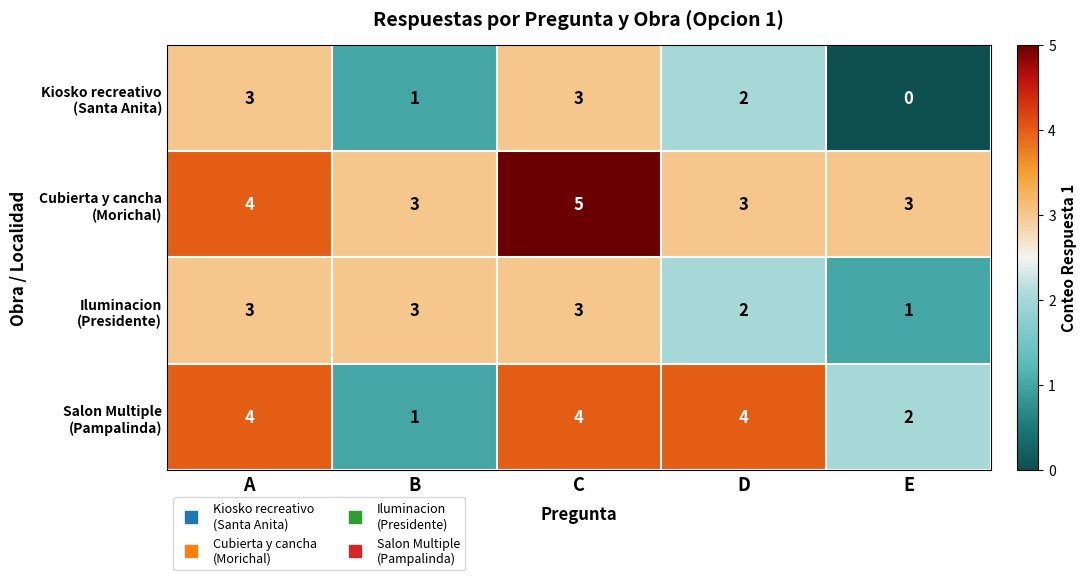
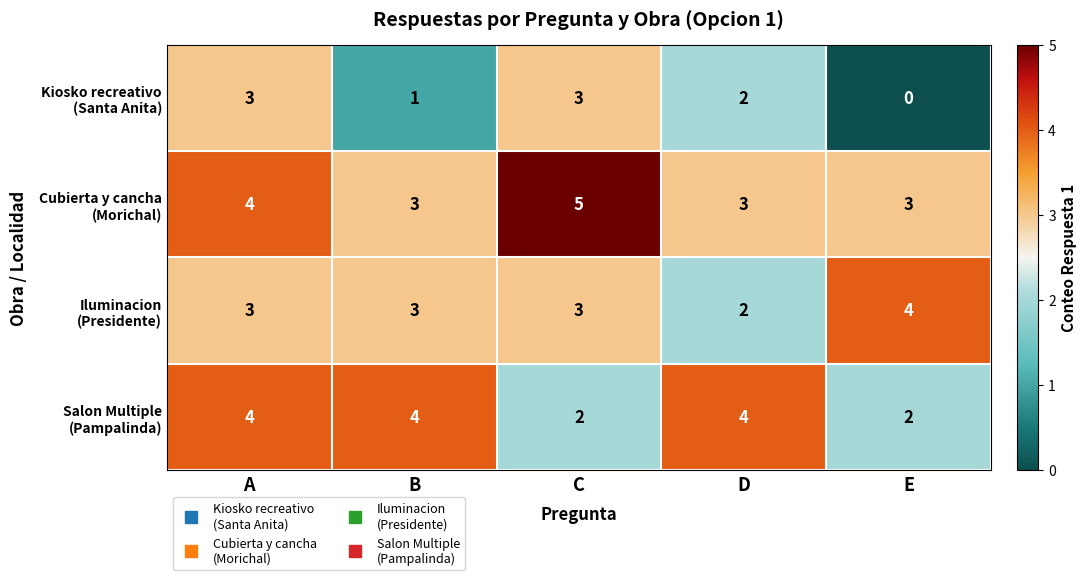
  {
    "Kiosko recreativo (Santa Anita)": {
      "A": 3,
      "B": 1,
      "C": 3,
      "D": 2,
      "E": 0
    },
    "Cubierta y cancha (Morichal)": {
      "A": 4,
      "B": 3,
      "C": 5,
      "D": 3,
      "E": 3
    },
    "Iluminacion (Presidente)": {
      "A": 3,
      "B": 3,
      "C": 3,
      "D": 2,
-     "E": 1
+     "E": 4
    },
    "Salon Multiple (Pampalinda)": {
      "A": 4,
-     "B": 1,
-     "C": 4,
+     "B": 4,
+     "C": 2,
      "D": 4,
      "E": 2
    }
  }
